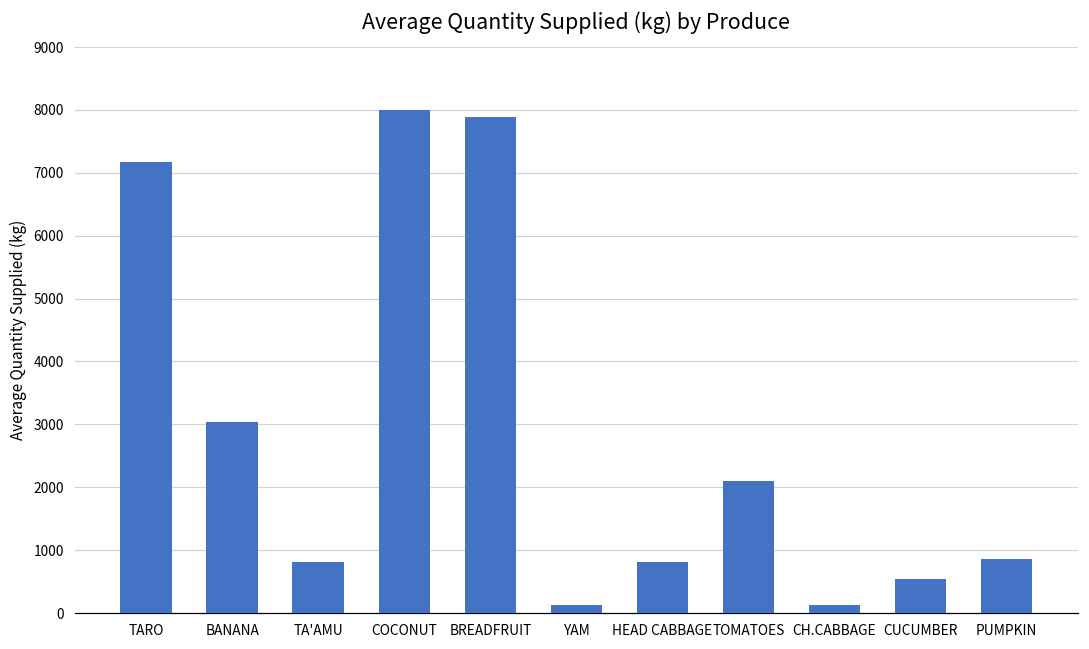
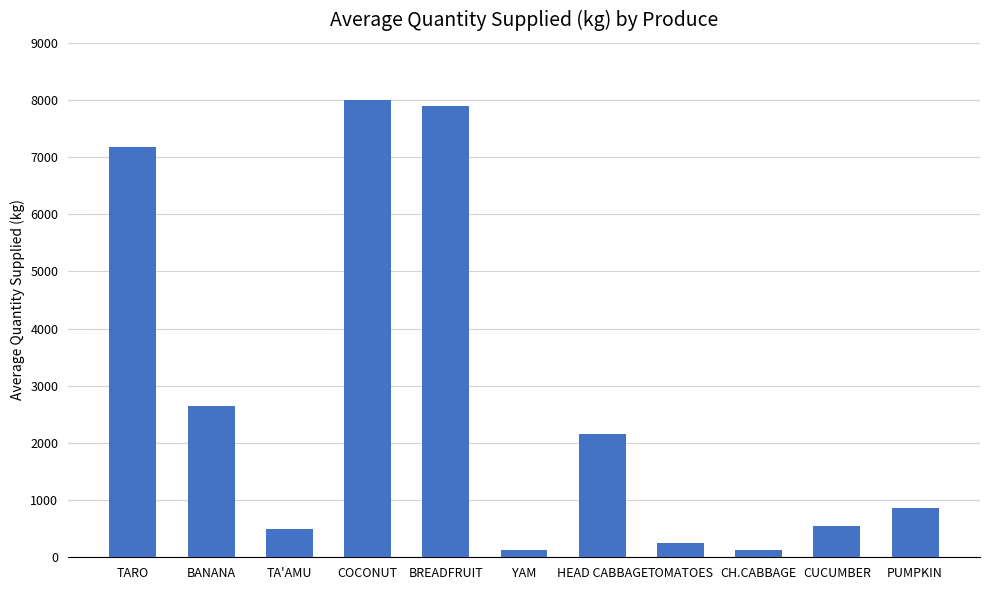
  {
    "TARO": 7200,
-   "BANANA": 3000,
-   "TA'AMU": 800,
+   "BANANA": 2600,
+   "TA'AMU": 500,
    "COCONUT": 8000,
    "BREADFRUIT": 7900,
    "YAM": 100,
-   "HEAD CABBAGE": 800,
-   "TOMATOES": 2100,
+   "HEAD CABBAGE": 2200,
+   "TOMATOES": 300,
    "CH.CABBAGE": 100,
    "CUCUMBER": 500,
    "PUMPKIN": 900
  }
